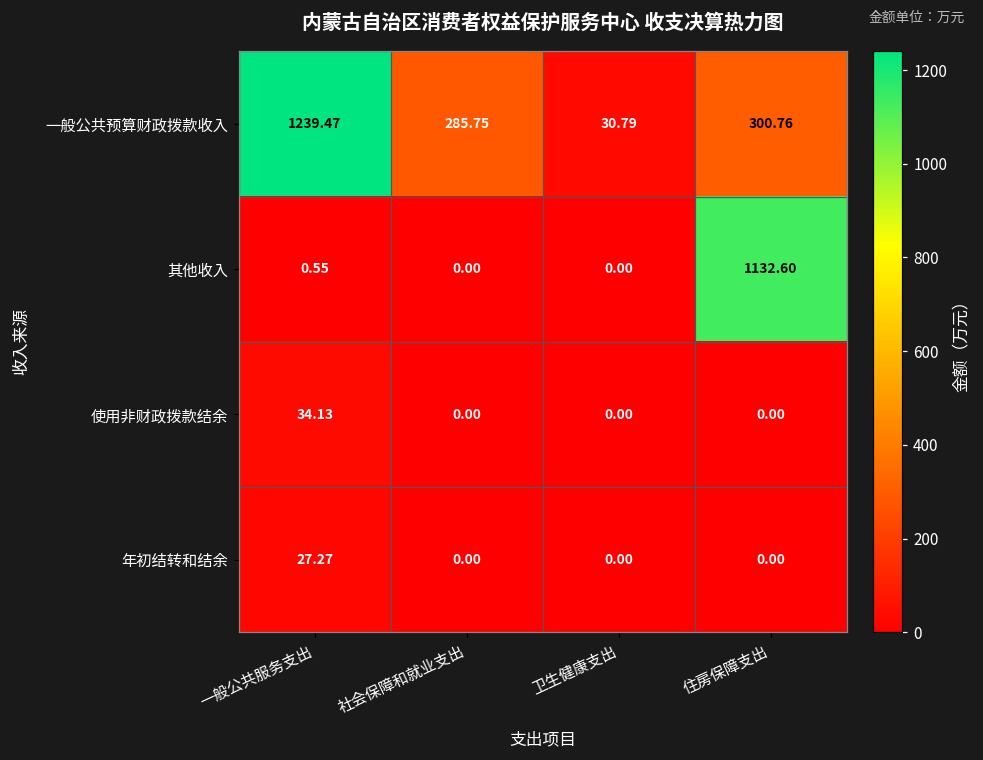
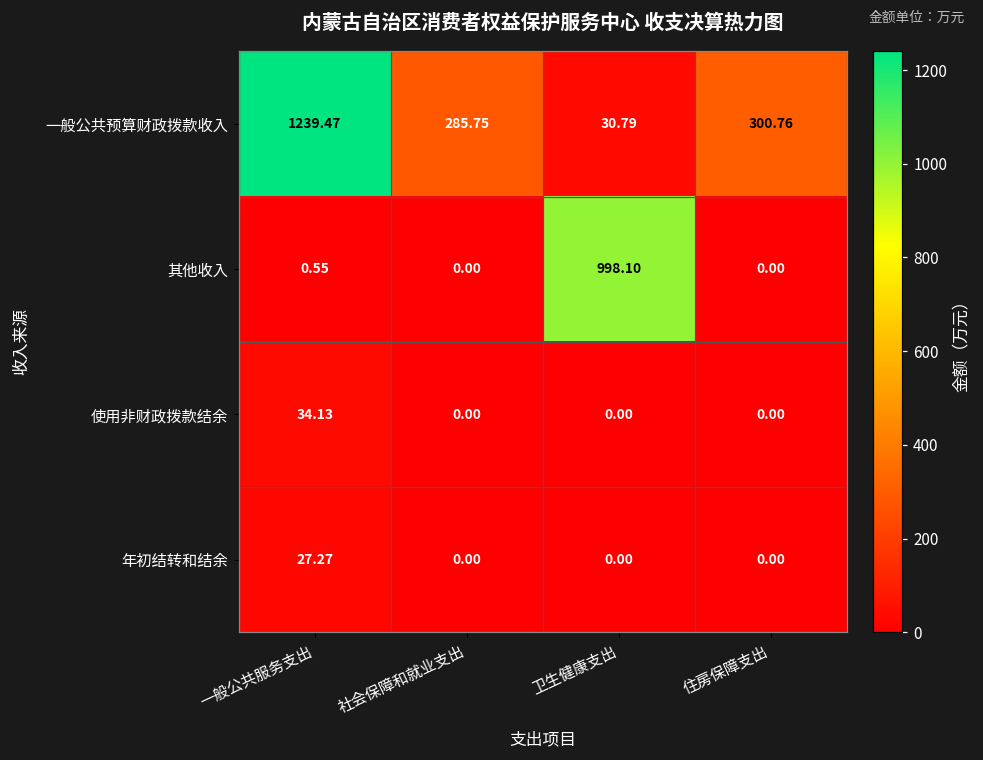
  {
    "一般公共预算财政拨款收入": {
      "一般公共服务支出": 1239.47,
      "社会保障和就业支出": 285.75,
      "卫生健康支出": 30.79,
      "住房保障支出": 300.76
    },
    "其他收入": {
      "一般公共服务支出": 0.55,
      "社会保障和就业支出": 0.00,
-     "卫生健康支出": 0.00,
-     "住房保障支出": 1132.60
+     "卫生健康支出": 998.10,
+     "住房保障支出": 0.00
    },
    "使用非财政拨款结余": {
      "一般公共服务支出": 34.13,
      "社会保障和就业支出": 0.00,
      "卫生健康支出": 0.00,
      "住房保障支出": 0.00
    },
    "年初结转和结余": {
      "一般公共服务支出": 27.27,
      "社会保障和就业支出": 0.00,
      "卫生健康支出": 0.00,
      "住房保障支出": 0.00
    }
  }
